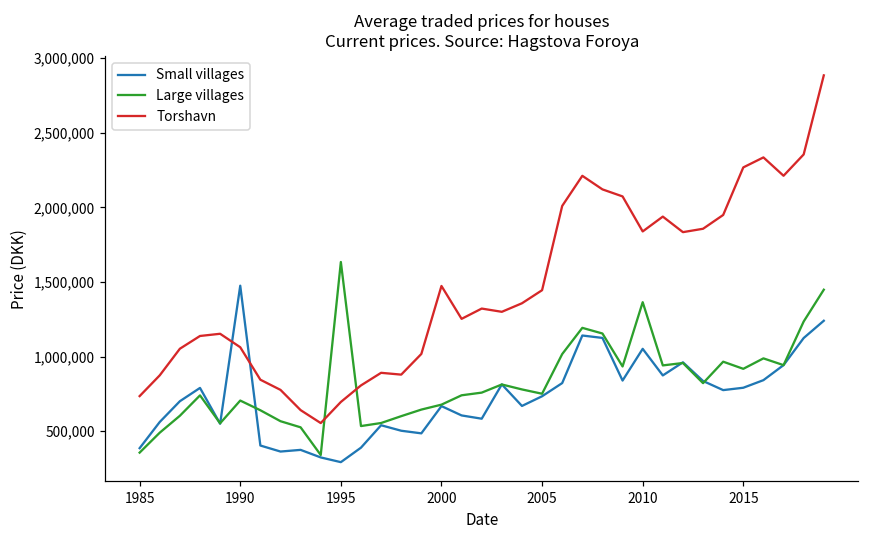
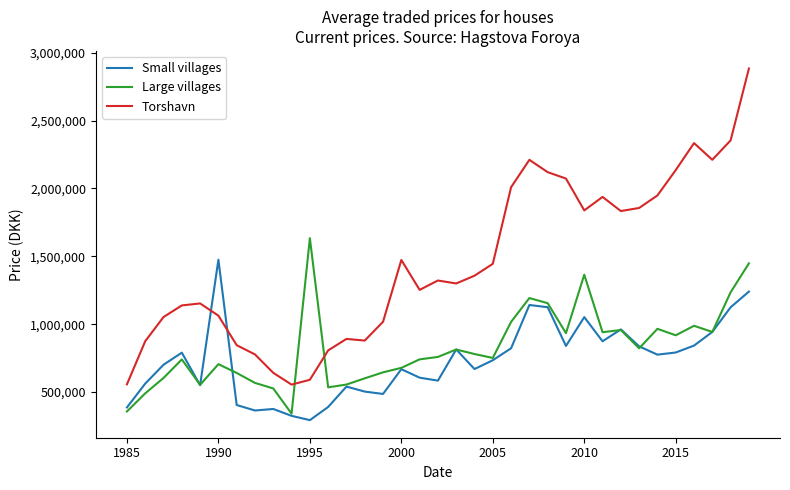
  {
    "Small villages": {
      "1985": "390,000",
      "1990": "1,470,000",
      "1995": "290,000",
      "2010": "1,050,000",
      "2015": "790,000"
    },
    "Large villages": {
      "1985": "360,000",
      "1990": "710,000",
      "1995": "1,630,000",
      "2010": "1,360,000",
      "2015": "920,000"
    },
    "Torshavn": {
-     "1985": "740,000",
+     "1985": "560,000",
      "1990": "1,060,000",
-     "1995": "700,000",
+     "1995": "590,000",
      "2000": "1,470,000",
      "2005": "1,440,000",
      "2010": "1,840,000",
-     "2015": "2,270,000"
+     "2015": "2,140,000"
    }
  }
